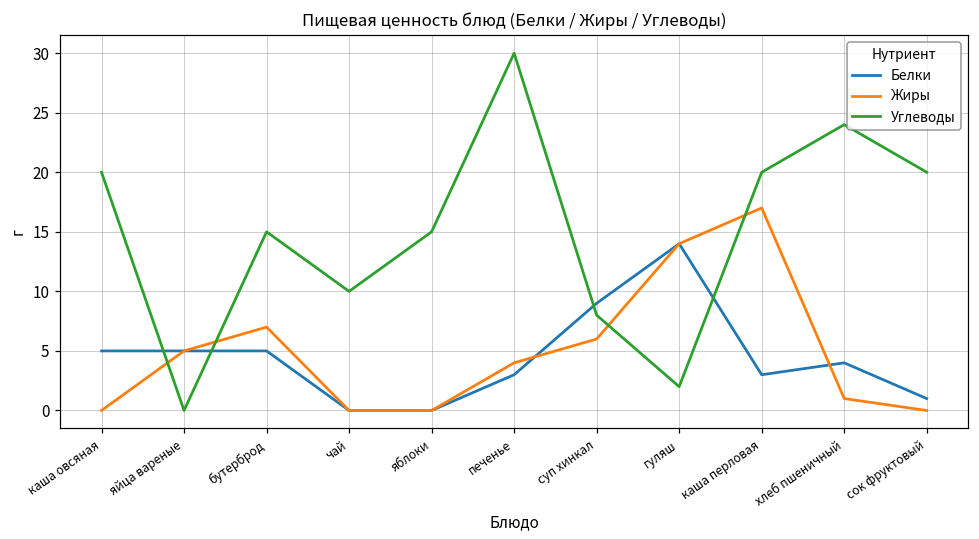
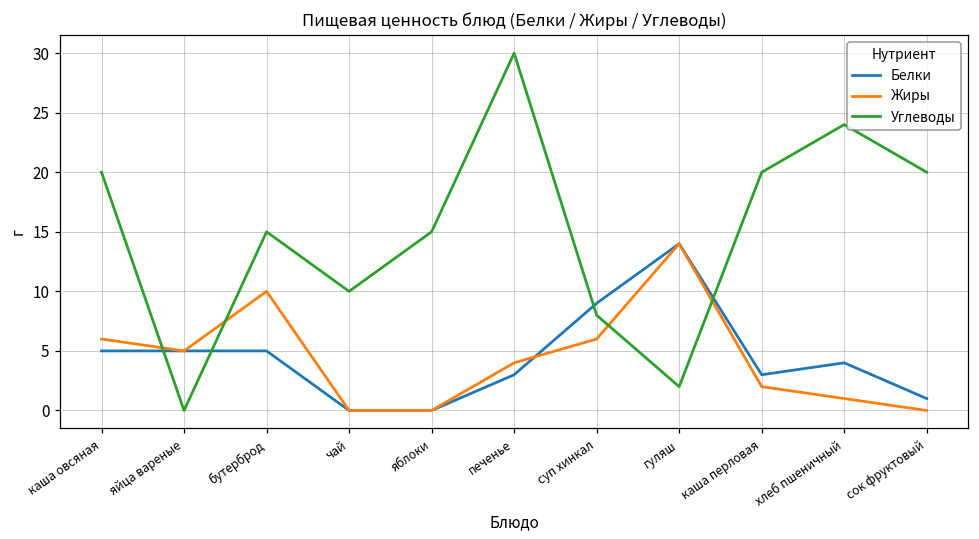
  {
    "Белки": {
      "каша овсяная": 5,
      "бутерброд": 5,
      "печенье": 3,
      "суп хинкал": 9,
      "каша перловая": 3,
      "хлеб пшеничный": 4,
      "сок фруктовый": 1
    },
    "Жиры": {
-     "каша овсяная": 0,
-     "бутерброд": 7,
+     "каша овсяная": 6,
+     "бутерброд": 10,
      "печенье": 4,
      "суп хинкал": 6,
-     "каша перловая": 17,
+     "каша перловая": 2,
      "хлеб пшеничный": 1,
      "сок фруктовый": 0
    },
    "Углеводы": {
      "каша овсяная": 20,
      "яйца вареные": 0,
      "бутерброд": 15,
      "чай": 10,
      "яблоки": 15,
      "печенье": 30,
      "суп хинкал": 8,
      "гуляш": 2,
      "каша перловая": 20,
      "хлеб пшеничный": 24,
      "сок фруктовый": 20
    }
  }
